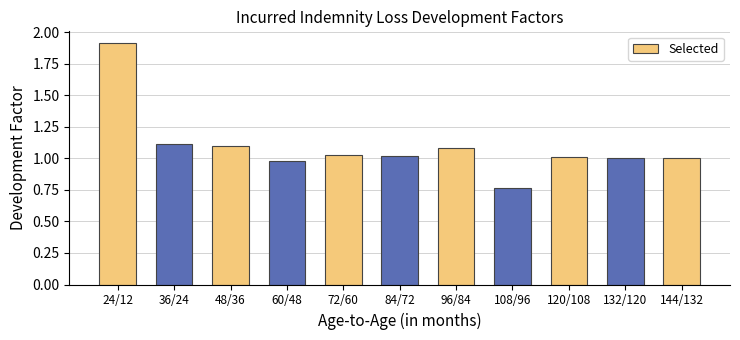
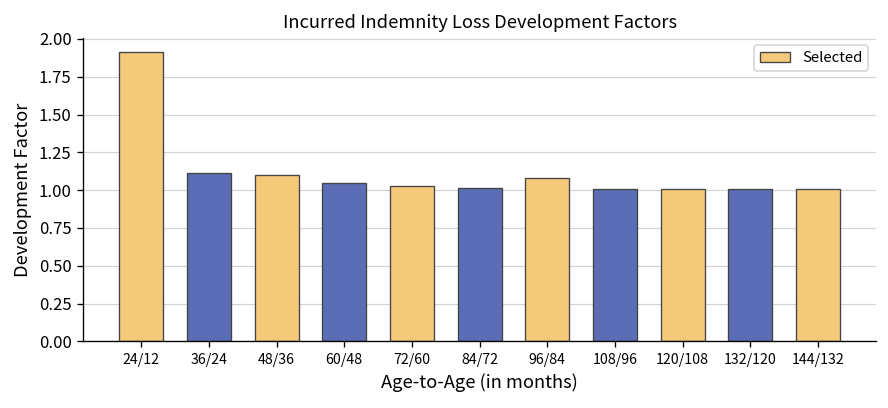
  {
    "24/12": 1.91,
    "36/24": 1.12,
    "48/36": 1.10,
-   "60/48": 0.98,
+   "60/48": 1.05,
    "72/60": 1.03,
    "84/72": 1.02,
    "96/84": 1.08,
-   "108/96": 0.76,
+   "108/96": 1.01,
    "120/108": 1.01,
    "132/120": 1.01,
    "144/132": 1.01
  }
